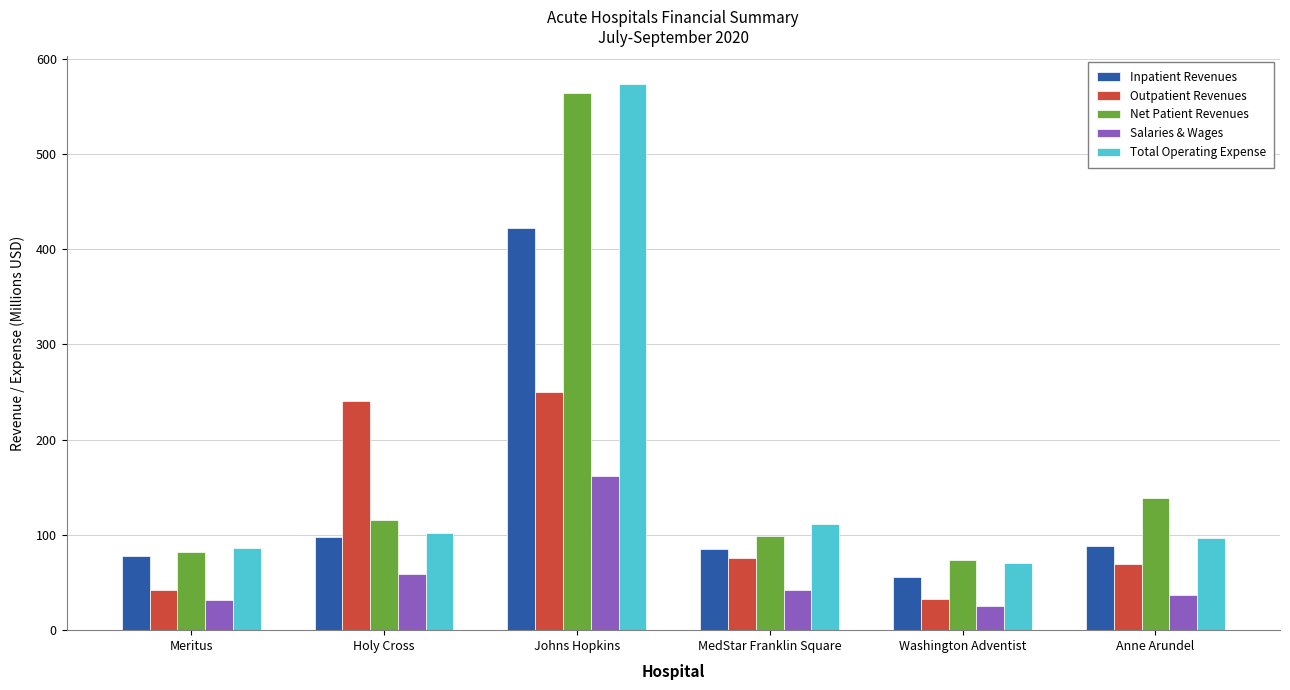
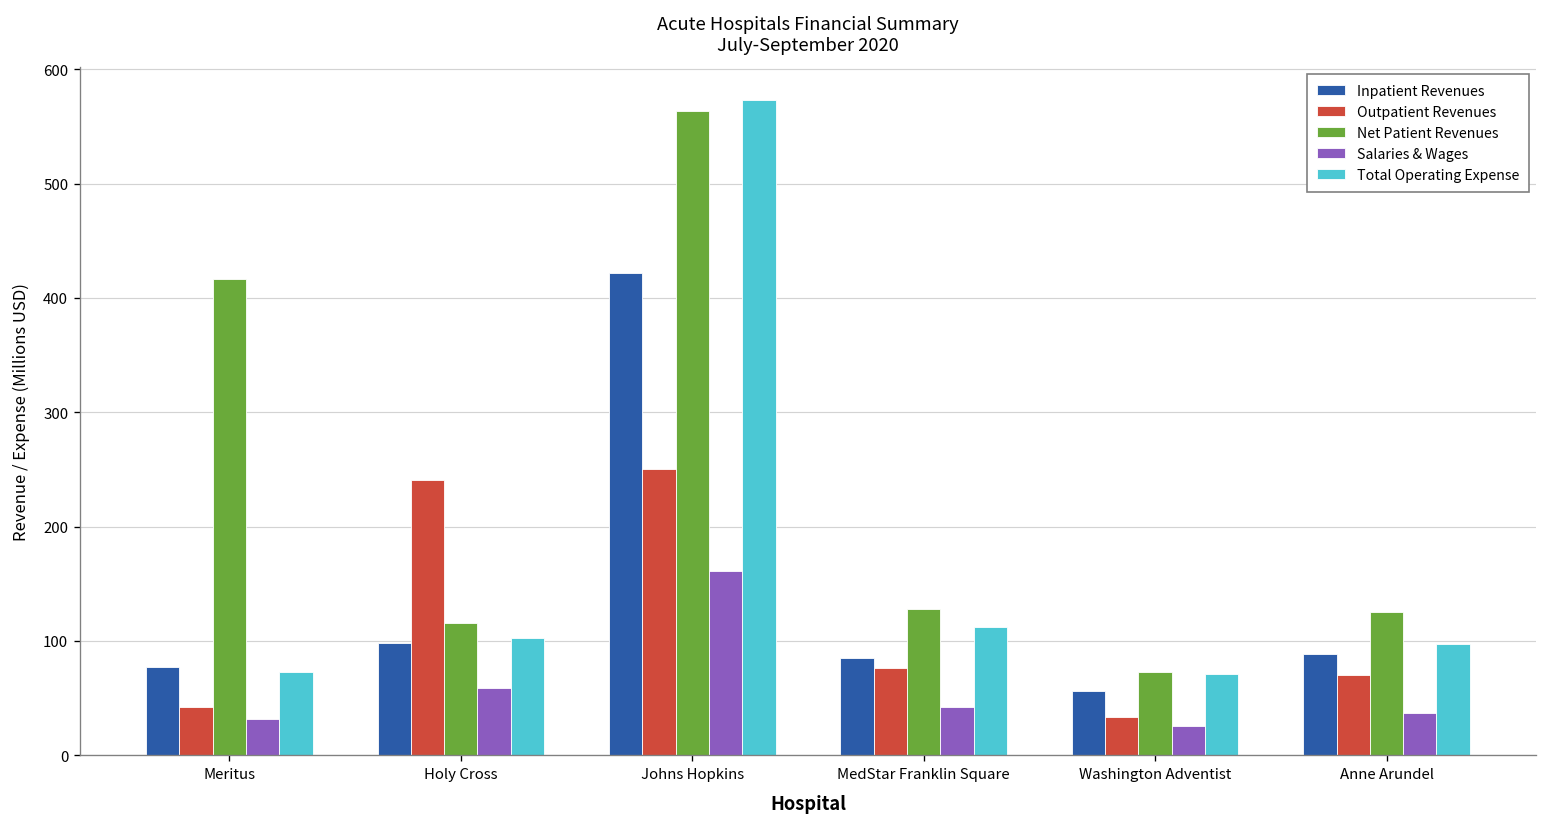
  {
    "Inpatient Revenues": {
      "Meritus": 80,
      "Holy Cross": 100,
      "Johns Hopkins": 420,
      "MedStar Franklin Square": 90,
      "Washington Adventist": 60,
      "Anne Arundel": 90
    },
    "Outpatient Revenues": {
      "Meritus": 40,
      "Holy Cross": 240,
      "Johns Hopkins": 250,
      "MedStar Franklin Square": 80,
      "Washington Adventist": 30,
      "Anne Arundel": 70
    },
    "Net Patient Revenues": {
-     "Meritus": 80,
+     "Meritus": 420,
      "Holy Cross": 120,
      "Johns Hopkins": 560,
-     "MedStar Franklin Square": 100,
+     "MedStar Franklin Square": 130,
      "Washington Adventist": 70,
-     "Anne Arundel": 140
+     "Anne Arundel": 130
    },
    "Salaries & Wages": {
      "Meritus": 30,
      "Holy Cross": 60,
      "Johns Hopkins": 160,
      "MedStar Franklin Square": 40,
      "Washington Adventist": 30,
      "Anne Arundel": 40
    },
    "Total Operating Expense": {
-     "Meritus": 90,
+     "Meritus": 70,
      "Holy Cross": 100,
      "Johns Hopkins": 570,
      "MedStar Franklin Square": 110,
      "Washington Adventist": 70,
      "Anne Arundel": 100
    }
  }
